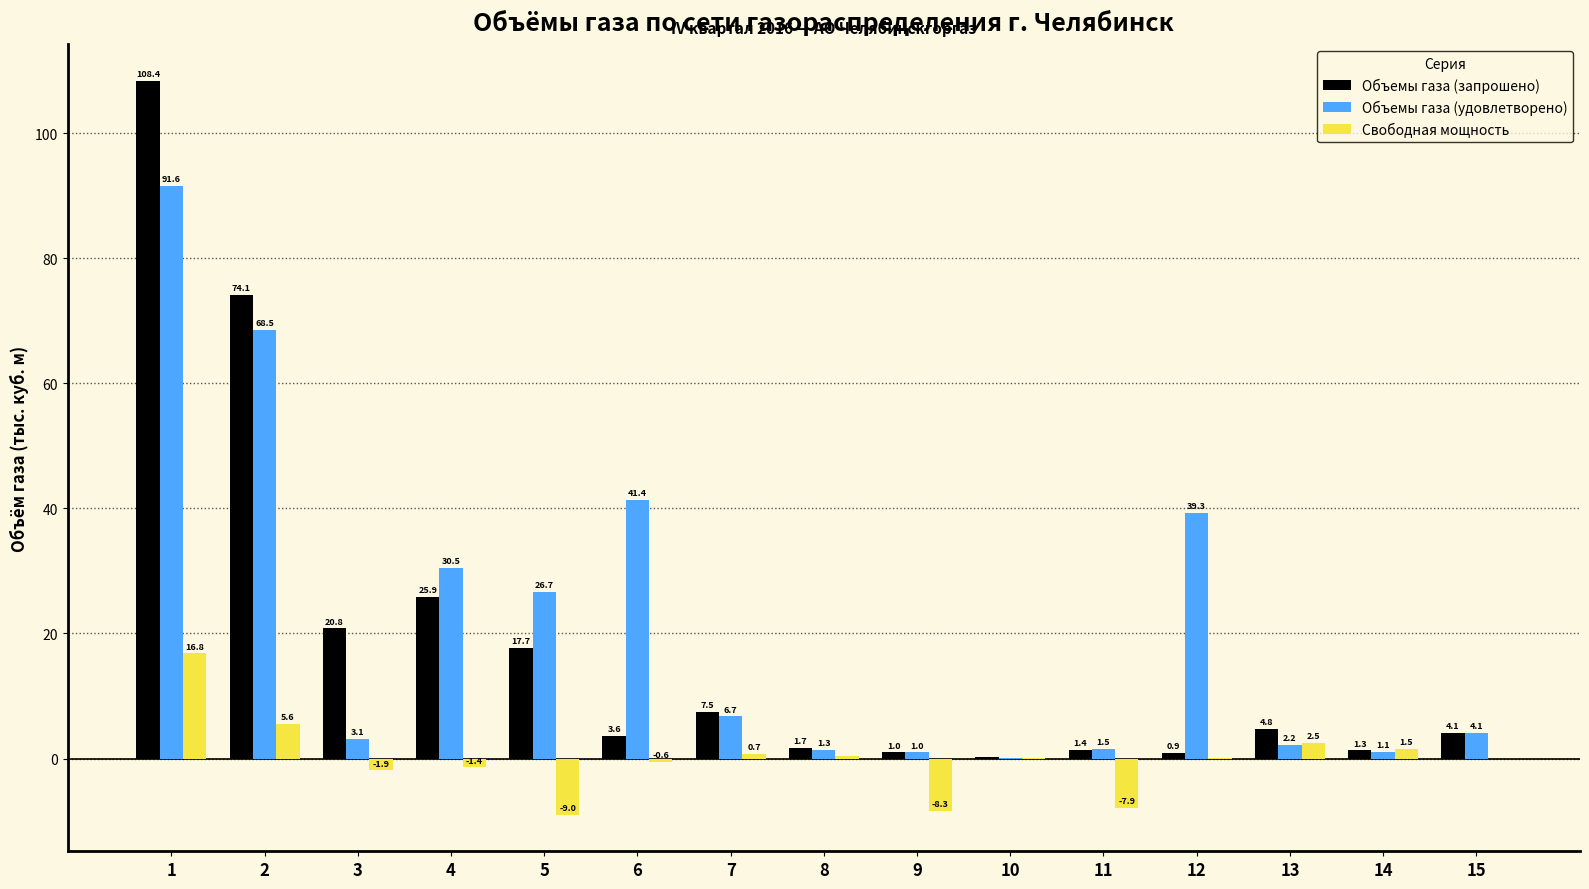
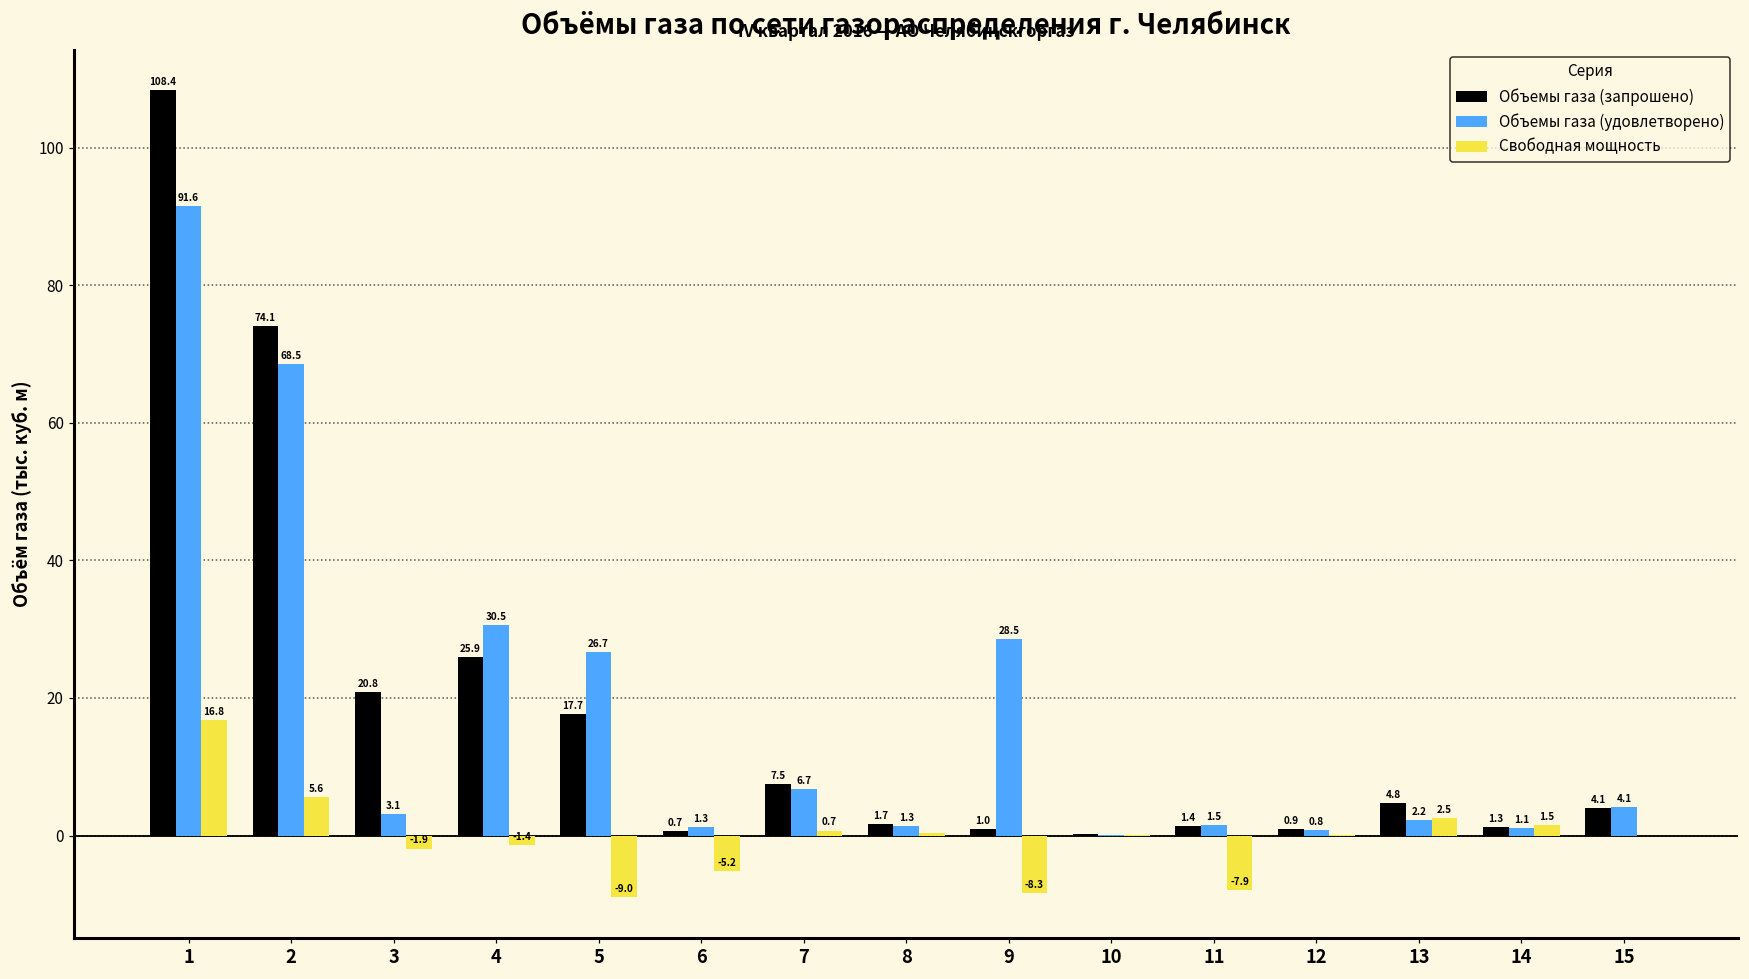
  {
    "Объемы газа (запрошено)": {
      "1": 108.4,
      "2": 74.1,
      "3": 20.8,
      "4": 25.9,
      "5": 17.7,
-     "6": 3.6,
+     "6": 0.7,
      "7": 7.5,
      "8": 1.7,
      "9": 1.0,
      "11": 1.4,
      "12": 0.9,
      "13": 4.8,
      "14": 1.3,
      "15": 4.1
    },
    "Объемы газа (удовлетворено)": {
      "1": 91.6,
      "2": 68.5,
      "3": 3.1,
      "4": 30.5,
      "5": 26.7,
-     "6": 41.4,
+     "6": 1.3,
      "7": 6.7,
      "8": 1.3,
-     "9": 1.0,
+     "9": 28.5,
      "11": 1.5,
-     "12": 39.3,
+     "12": 0.8,
      "13": 2.2,
      "14": 1.1,
      "15": 4.1
    },
    "Свободная мощность": {
      "1": 16.8,
      "2": 5.6,
      "3": -1.9,
      "4": -1.4,
      "5": -9.0,
-     "6": -0.6,
+     "6": -5.2,
      "7": 0.7,
      "9": -8.3,
      "11": -7.9,
      "13": 2.5,
      "14": 1.5
    }
  }
